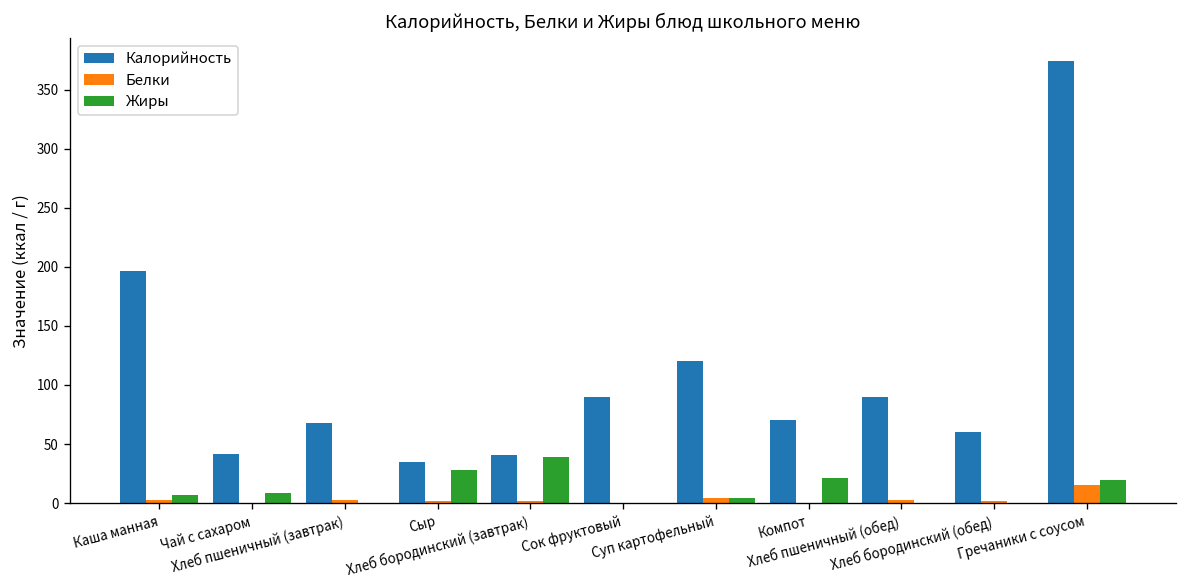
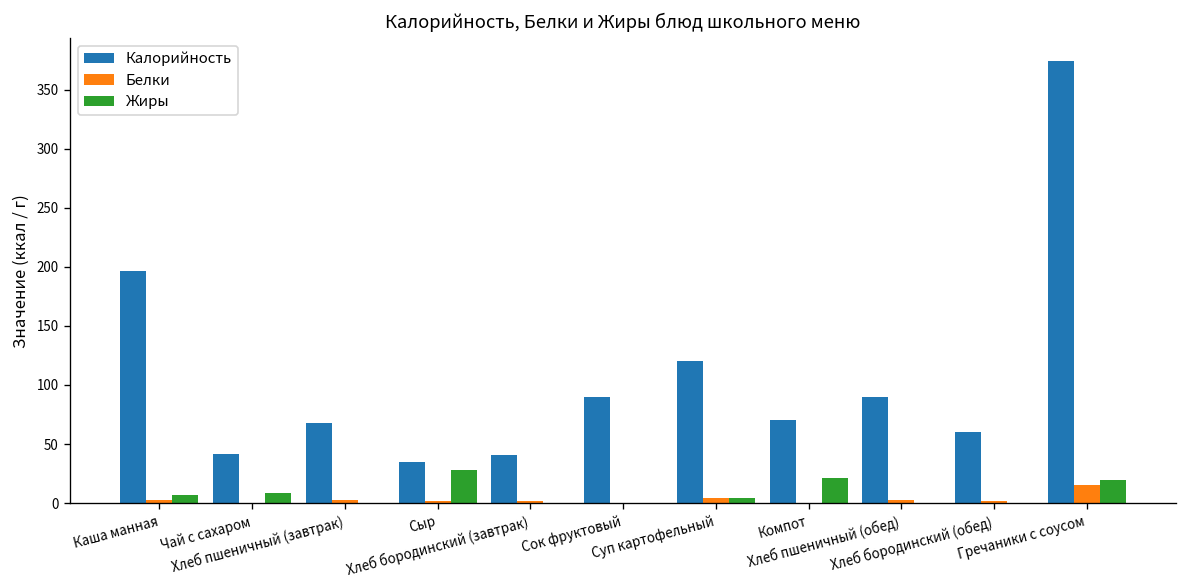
  {
    "Калорийность": {
      "Каша манная": 200,
      "Чай с сахаром": 40,
      "Хлеб пшеничный (завтрак)": 70,
      "Сыр": 40,
      "Хлеб бородинский (завтрак)": 40,
      "Сок фруктовый": 90,
      "Суп картофельный": 120,
      "Компот": 70,
      "Хлеб пшеничный (обед)": 90,
      "Хлеб бородинский (обед)": 60,
      "Гречаники с соусом": 370
    },
    "Белки": {
      "Каша манная": 0,
      "Сок фруктовый": 0,
      "Суп картофельный": 0,
      "Хлеб пшеничный (обед)": 0,
      "Гречаники с соусом": 20
    },
    "Жиры": {
      "Каша манная": 10,
      "Чай с сахаром": 10,
      "Сыр": 30,
-     "Хлеб бородинский (завтрак)": 40,
+     "Хлеб бородинский (завтрак)": 0,
      "Сок фруктовый": 0,
      "Суп картофельный": 0,
      "Компот": 20,
      "Гречаники с соусом": 20
    }
  }
